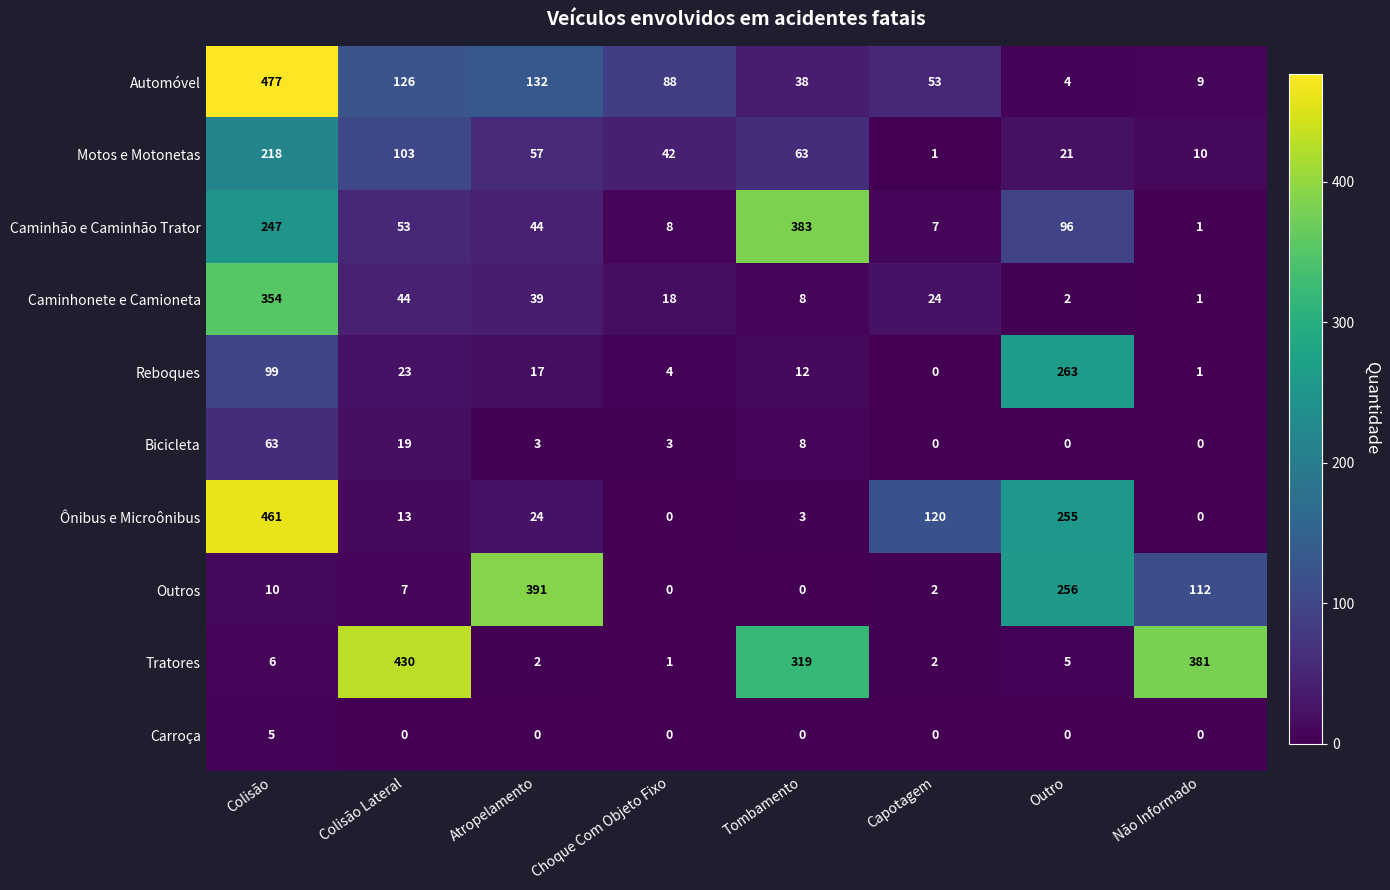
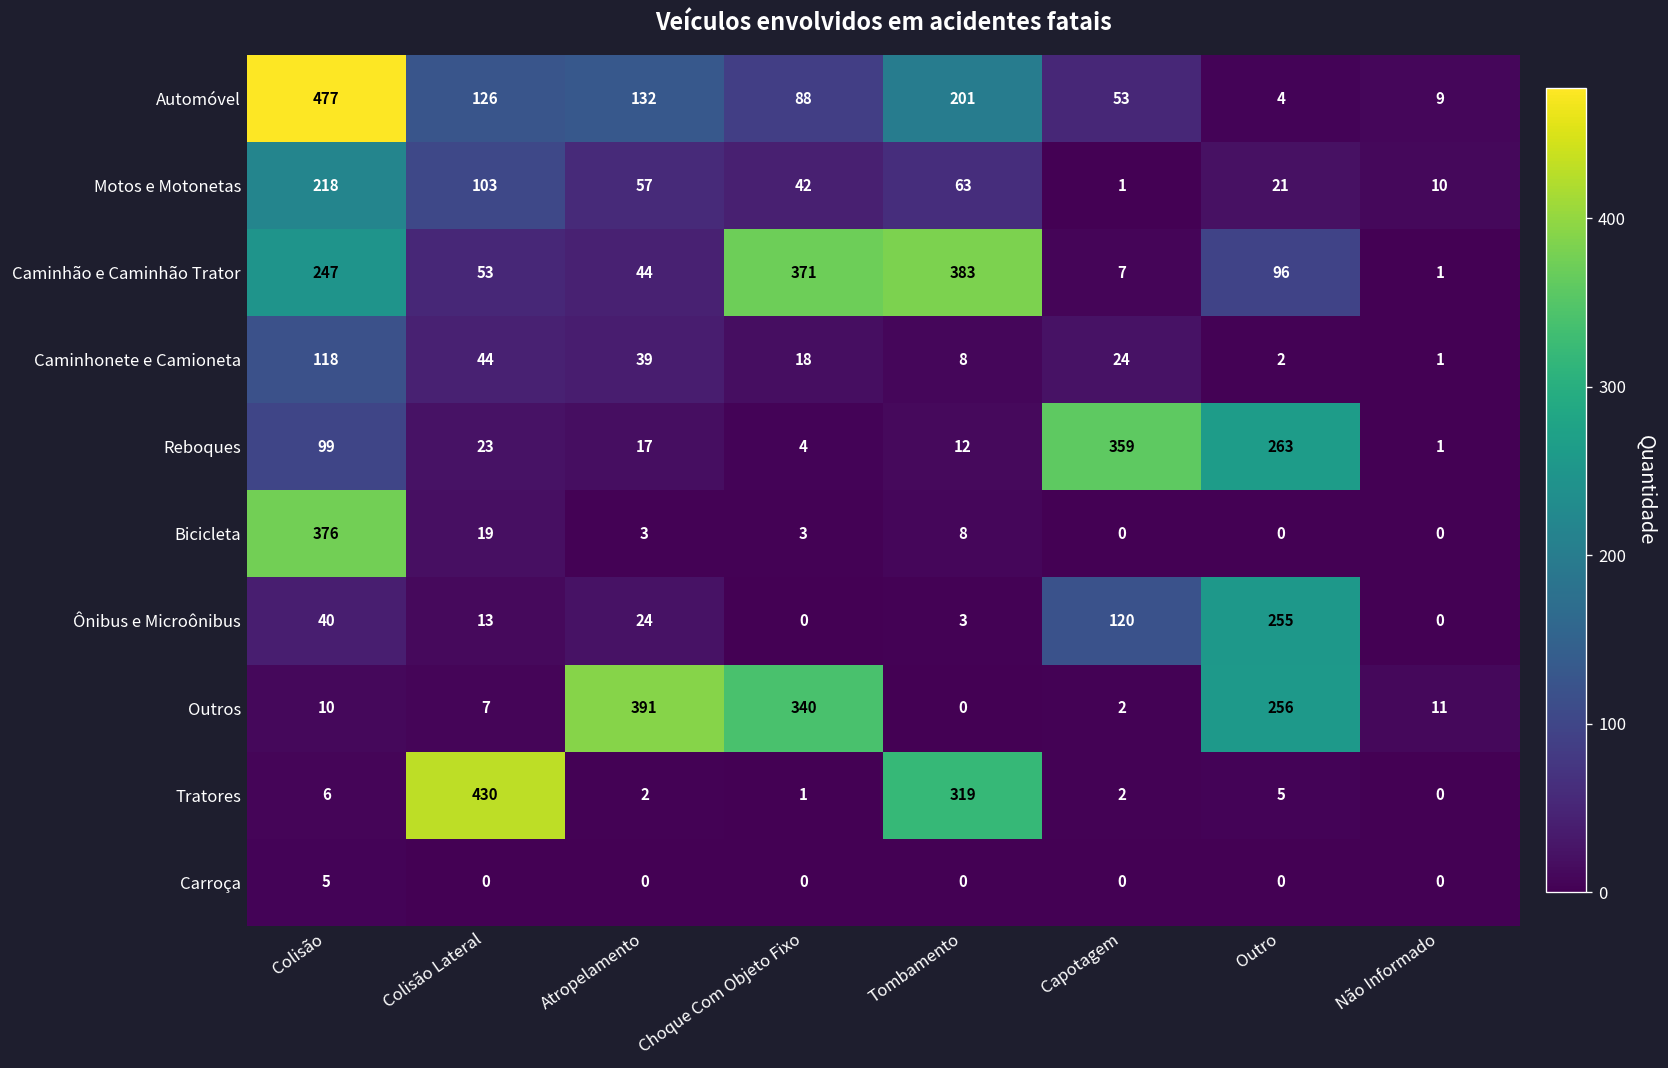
  {
    "Automóvel": {
      "Colisão": 477,
      "Colisão Lateral": 126,
      "Atropelamento": 132,
      "Choque Com Objeto Fixo": 88,
-     "Tombamento": 38,
+     "Tombamento": 201,
      "Capotagem": 53,
      "Outro": 4,
      "Não Informado": 9
    },
    "Motos e Motonetas": {
      "Colisão": 218,
      "Colisão Lateral": 103,
      "Atropelamento": 57,
      "Choque Com Objeto Fixo": 42,
      "Tombamento": 63,
      "Capotagem": 1,
      "Outro": 21,
      "Não Informado": 10
    },
    "Caminhão e Caminhão Trator": {
      "Colisão": 247,
      "Colisão Lateral": 53,
      "Atropelamento": 44,
-     "Choque Com Objeto Fixo": 8,
+     "Choque Com Objeto Fixo": 371,
      "Tombamento": 383,
      "Capotagem": 7,
      "Outro": 96,
      "Não Informado": 1
    },
    "Caminhonete e Camioneta": {
-     "Colisão": 354,
+     "Colisão": 118,
      "Colisão Lateral": 44,
      "Atropelamento": 39,
      "Choque Com Objeto Fixo": 18,
      "Tombamento": 8,
      "Capotagem": 24,
      "Outro": 2,
      "Não Informado": 1
    },
    "Reboques": {
      "Colisão": 99,
      "Colisão Lateral": 23,
      "Atropelamento": 17,
      "Choque Com Objeto Fixo": 4,
      "Tombamento": 12,
-     "Capotagem": 0,
+     "Capotagem": 359,
      "Outro": 263,
      "Não Informado": 1
    },
    "Bicicleta": {
-     "Colisão": 63,
+     "Colisão": 376,
      "Colisão Lateral": 19,
      "Atropelamento": 3,
      "Choque Com Objeto Fixo": 3,
      "Tombamento": 8,
      "Capotagem": 0,
      "Outro": 0,
      "Não Informado": 0
    },
    "Ônibus e Microônibus": {
-     "Colisão": 461,
+     "Colisão": 40,
      "Colisão Lateral": 13,
      "Atropelamento": 24,
      "Choque Com Objeto Fixo": 0,
      "Tombamento": 3,
      "Capotagem": 120,
      "Outro": 255,
      "Não Informado": 0
    },
    "Outros": {
      "Colisão": 10,
      "Colisão Lateral": 7,
      "Atropelamento": 391,
-     "Choque Com Objeto Fixo": 0,
+     "Choque Com Objeto Fixo": 340,
      "Tombamento": 0,
      "Capotagem": 2,
      "Outro": 256,
-     "Não Informado": 112
+     "Não Informado": 11
    },
    "Tratores": {
      "Colisão": 6,
      "Colisão Lateral": 430,
      "Atropelamento": 2,
      "Choque Com Objeto Fixo": 1,
      "Tombamento": 319,
      "Capotagem": 2,
      "Outro": 5,
-     "Não Informado": 381
+     "Não Informado": 0
    },
    "Carroça": {
      "Colisão": 5,
      "Colisão Lateral": 0,
      "Atropelamento": 0,
      "Choque Com Objeto Fixo": 0,
      "Tombamento": 0,
      "Capotagem": 0,
      "Outro": 0,
      "Não Informado": 0
    }
  }
